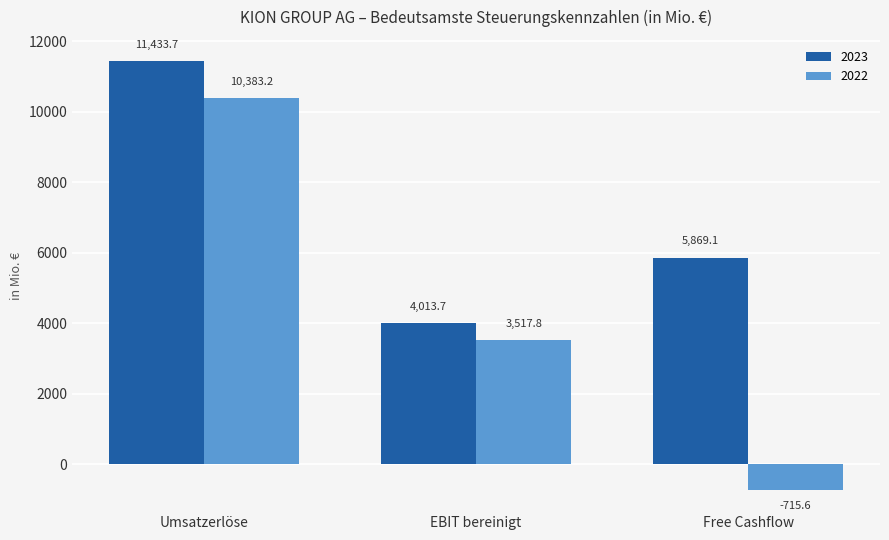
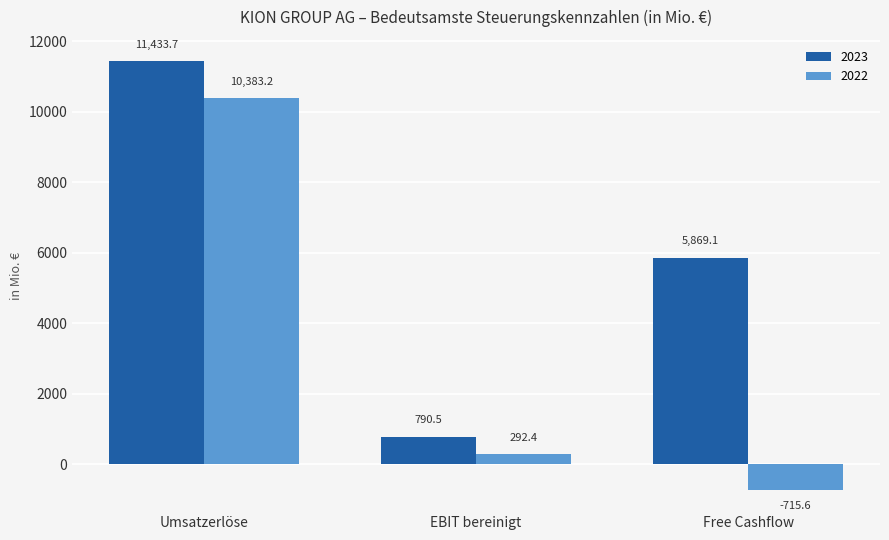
  {
    "2023": {
      "Umsatzerlöse": "11,433.7",
-     "EBIT bereinigt": "4,013.7",
+     "EBIT bereinigt": "790.5",
      "Free Cashflow": "5,869.1"
    },
    "2022": {
      "Umsatzerlöse": "10,383.2",
-     "EBIT bereinigt": "3,517.8",
+     "EBIT bereinigt": "292.4",
      "Free Cashflow": "-715.6"
    }
  }
